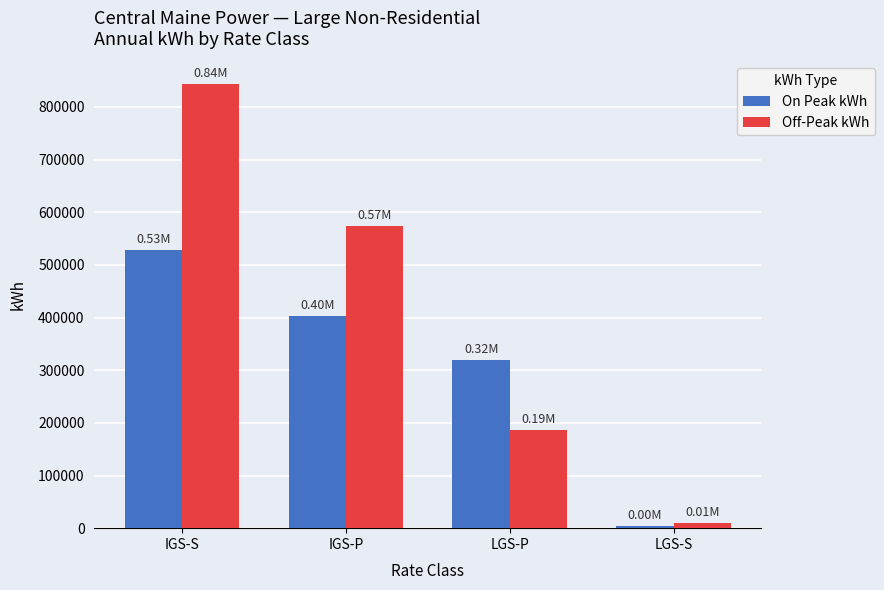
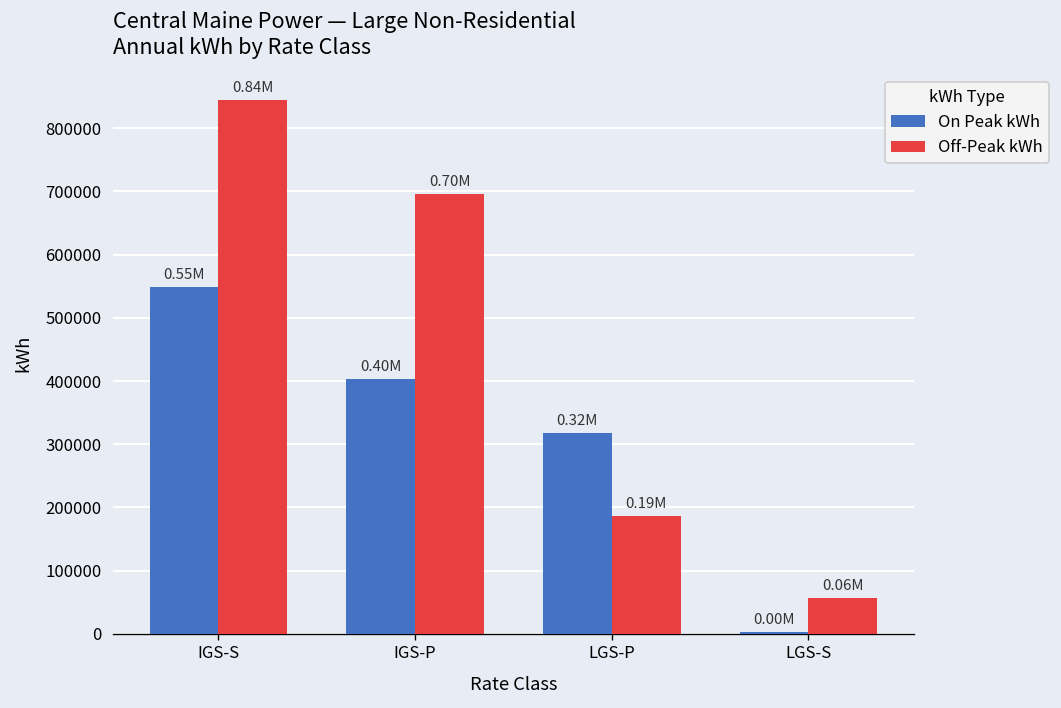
  {
    "On Peak kWh": {
-     "IGS-S": "0.53M",
+     "IGS-S": "0.55M",
      "IGS-P": "0.40M",
      "LGS-P": "0.32M"
    },
    "Off-Peak kWh": {
      "IGS-S": "0.84M",
-     "IGS-P": "0.57M",
+     "IGS-P": "0.70M",
      "LGS-P": "0.19M",
-     "LGS-S": "0.01M"
+     "LGS-S": "0.06M"
    }
  }
